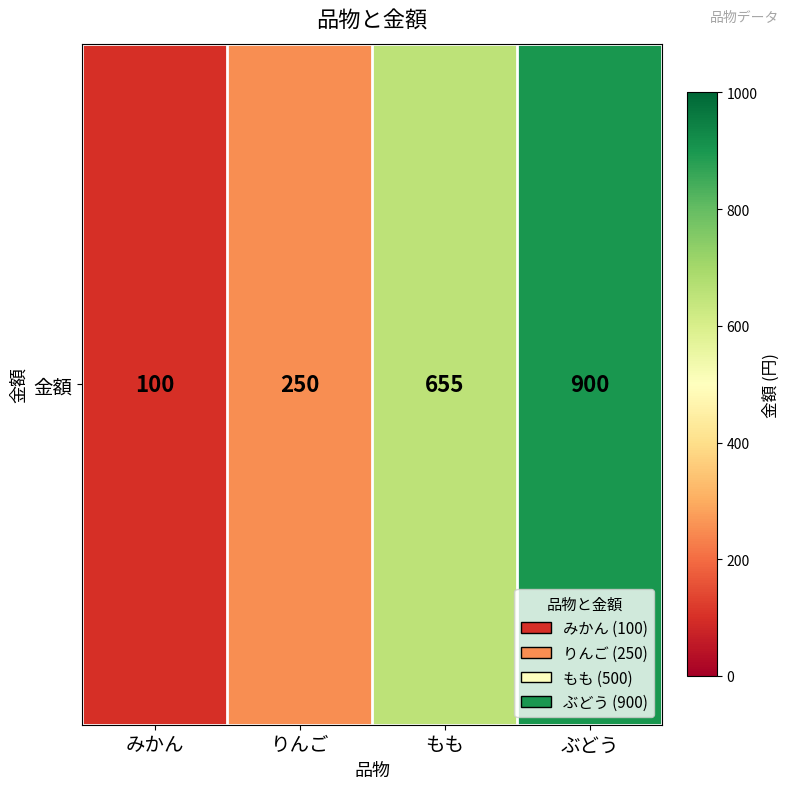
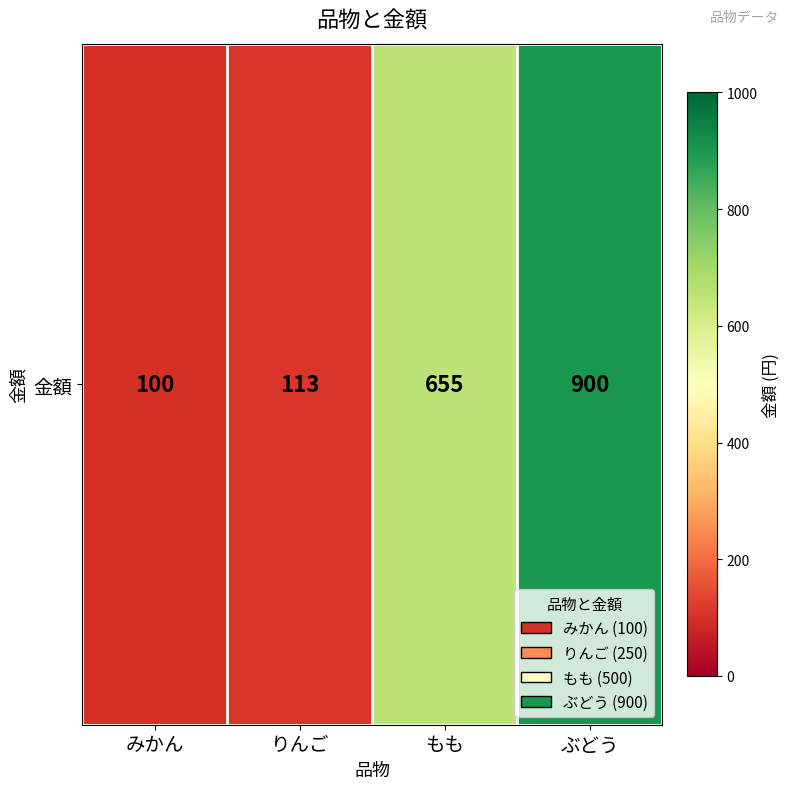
  {
    "金額": {
      "みかん": 100,
-     "りんご": 250,
+     "りんご": 113,
      "もも": 655,
      "ぶどう": 900
    }
  }
